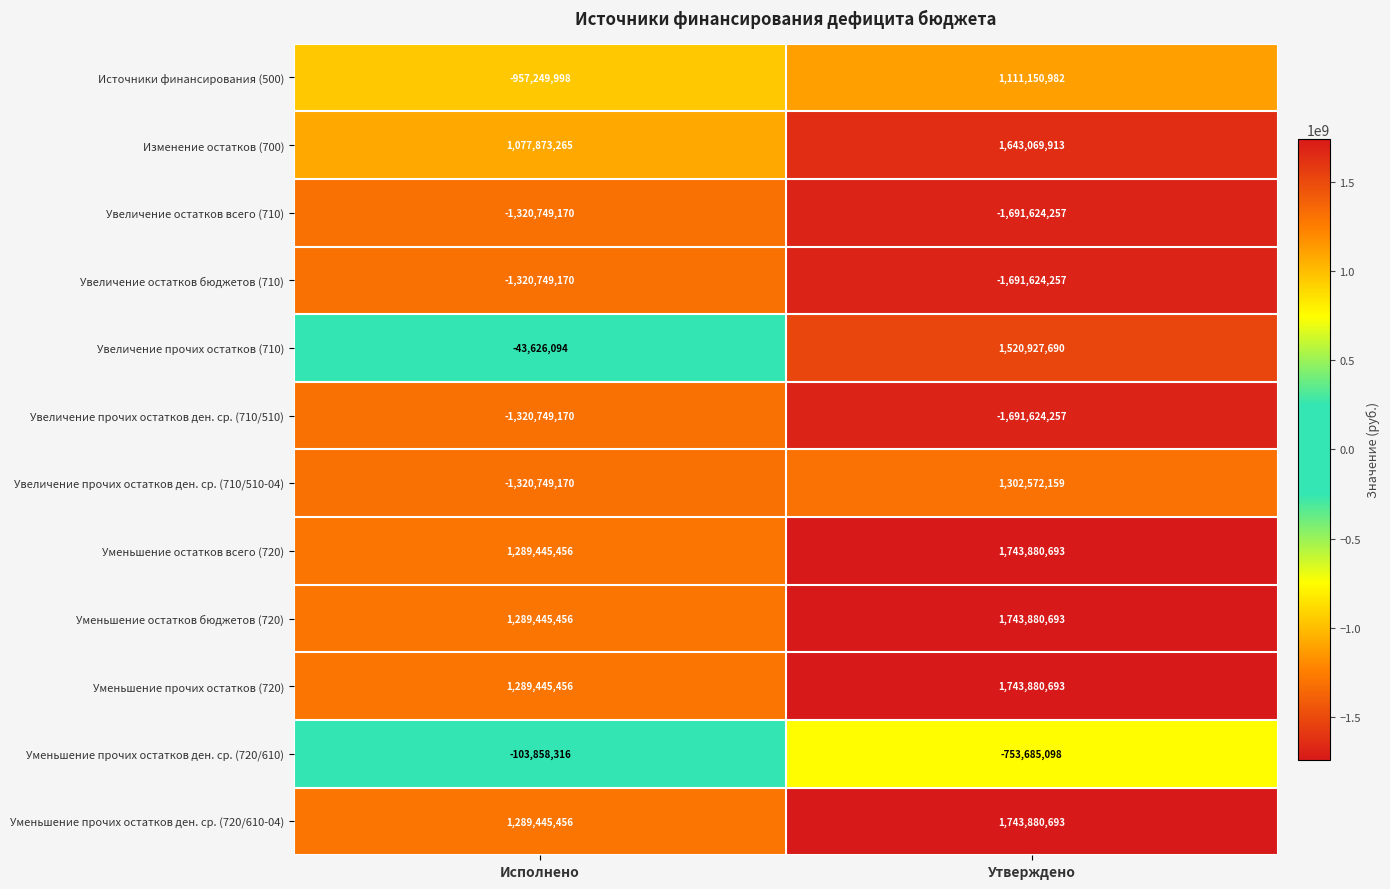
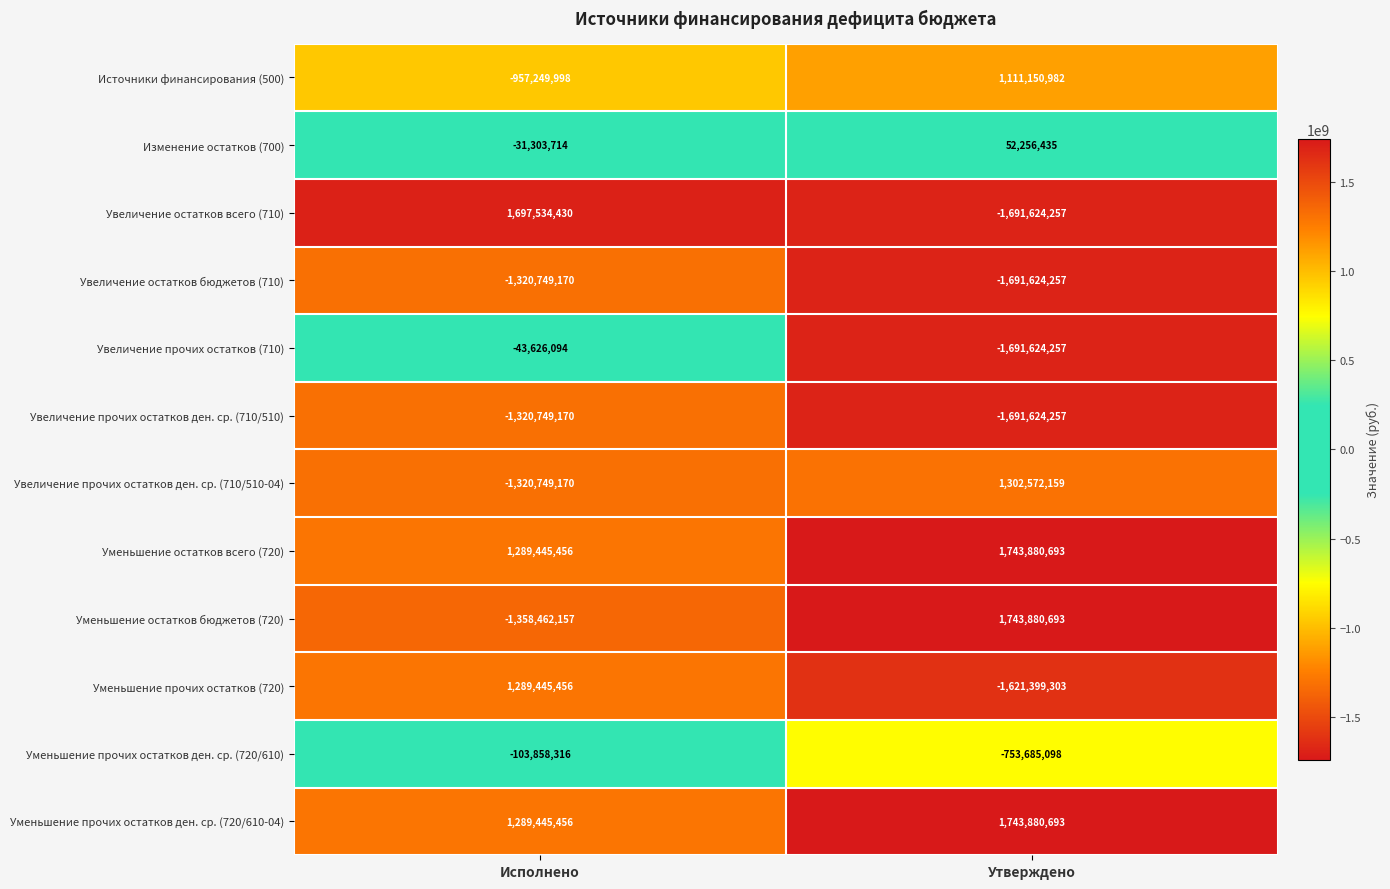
  {
    "Источники финансирования (500)": {
      "Исполнено": "-957,249,998",
      "Утверждено": "1,111,150,982"
    },
    "Изменение остатков (700)": {
-     "Исполнено": "1,077,873,265",
-     "Утверждено": "1,643,069,913"
+     "Исполнено": "-31,303,714",
+     "Утверждено": "52,256,435"
    },
    "Увеличение остатков всего (710)": {
-     "Исполнено": "-1,320,749,170",
+     "Исполнено": "1,697,534,430",
      "Утверждено": "-1,691,624,257"
    },
    "Увеличение остатков бюджетов (710)": {
      "Исполнено": "-1,320,749,170",
      "Утверждено": "-1,691,624,257"
    },
    "Увеличение прочих остатков (710)": {
      "Исполнено": "-43,626,094",
-     "Утверждено": "1,520,927,690"
+     "Утверждено": "-1,691,624,257"
    },
    "Увеличение прочих остатков ден. ср. (710/510)": {
      "Исполнено": "-1,320,749,170",
      "Утверждено": "-1,691,624,257"
    },
    "Увеличение прочих остатков ден. ср. (710/510-04)": {
      "Исполнено": "-1,320,749,170",
      "Утверждено": "1,302,572,159"
    },
    "Уменьшение остатков всего (720)": {
      "Исполнено": "1,289,445,456",
      "Утверждено": "1,743,880,693"
    },
    "Уменьшение остатков бюджетов (720)": {
-     "Исполнено": "1,289,445,456",
+     "Исполнено": "-1,358,462,157",
      "Утверждено": "1,743,880,693"
    },
    "Уменьшение прочих остатков (720)": {
      "Исполнено": "1,289,445,456",
-     "Утверждено": "1,743,880,693"
+     "Утверждено": "-1,621,399,303"
    },
    "Уменьшение прочих остатков ден. ср. (720/610)": {
      "Исполнено": "-103,858,316",
      "Утверждено": "-753,685,098"
    },
    "Уменьшение прочих остатков ден. ср. (720/610-04)": {
      "Исполнено": "1,289,445,456",
      "Утверждено": "1,743,880,693"
    }
  }
